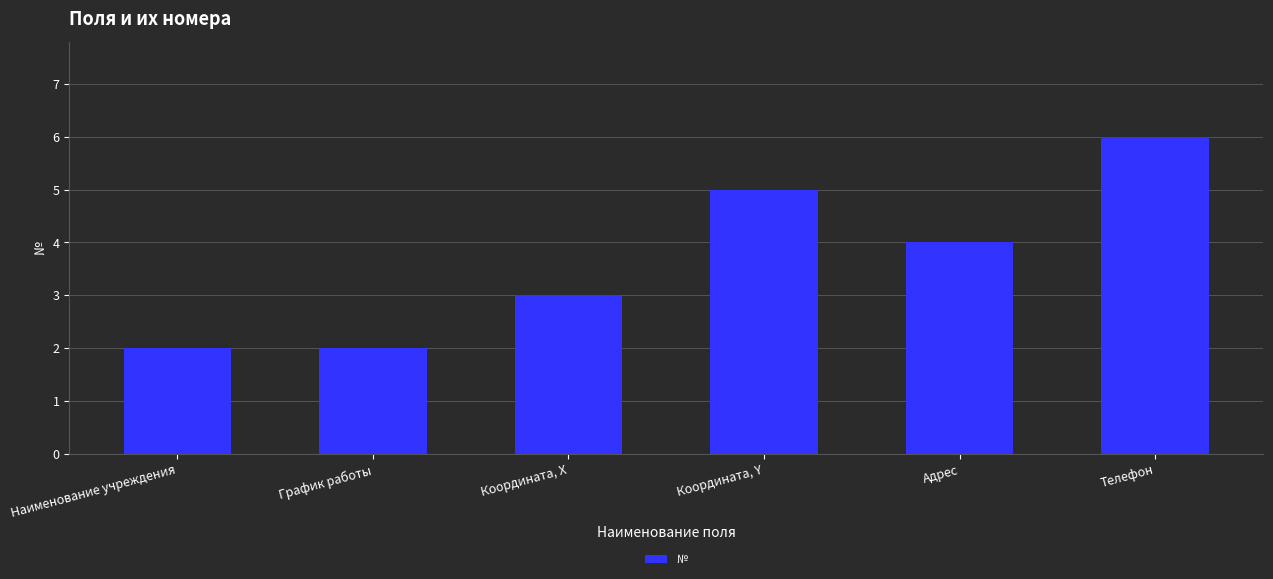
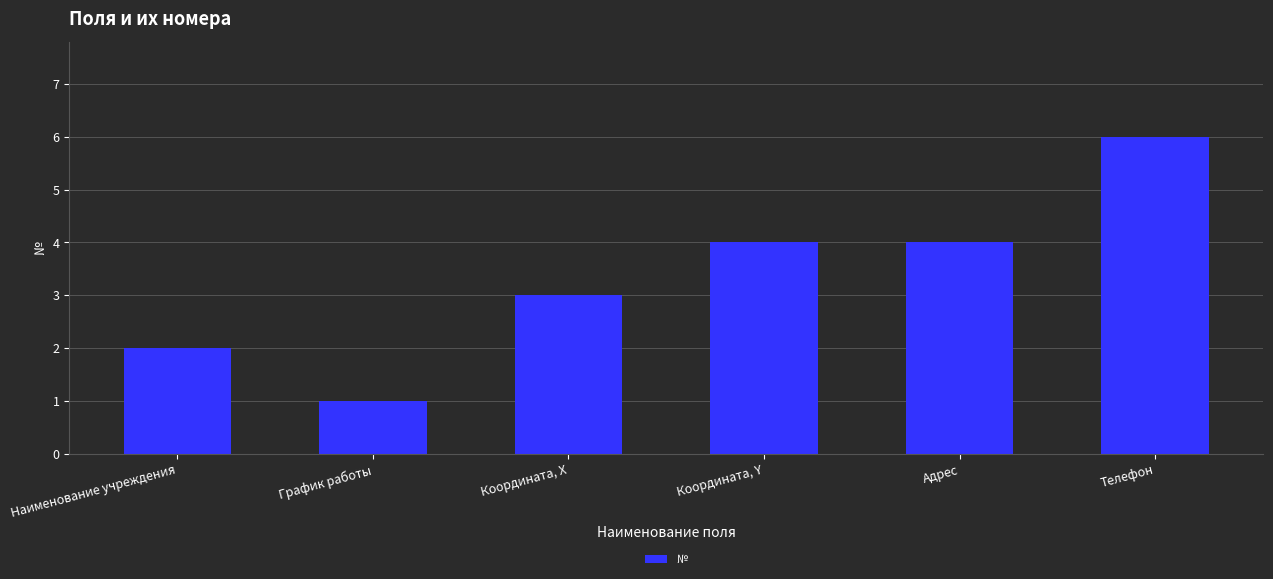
  {
    "Наименование учреждения": 2,
-   "График работы": 2,
+   "График работы": 1,
    "Координата, Х": 3,
-   "Координата, Y": 5,
+   "Координата, Y": 4,
    "Адрес": 4,
    "Телефон": 6
  }
